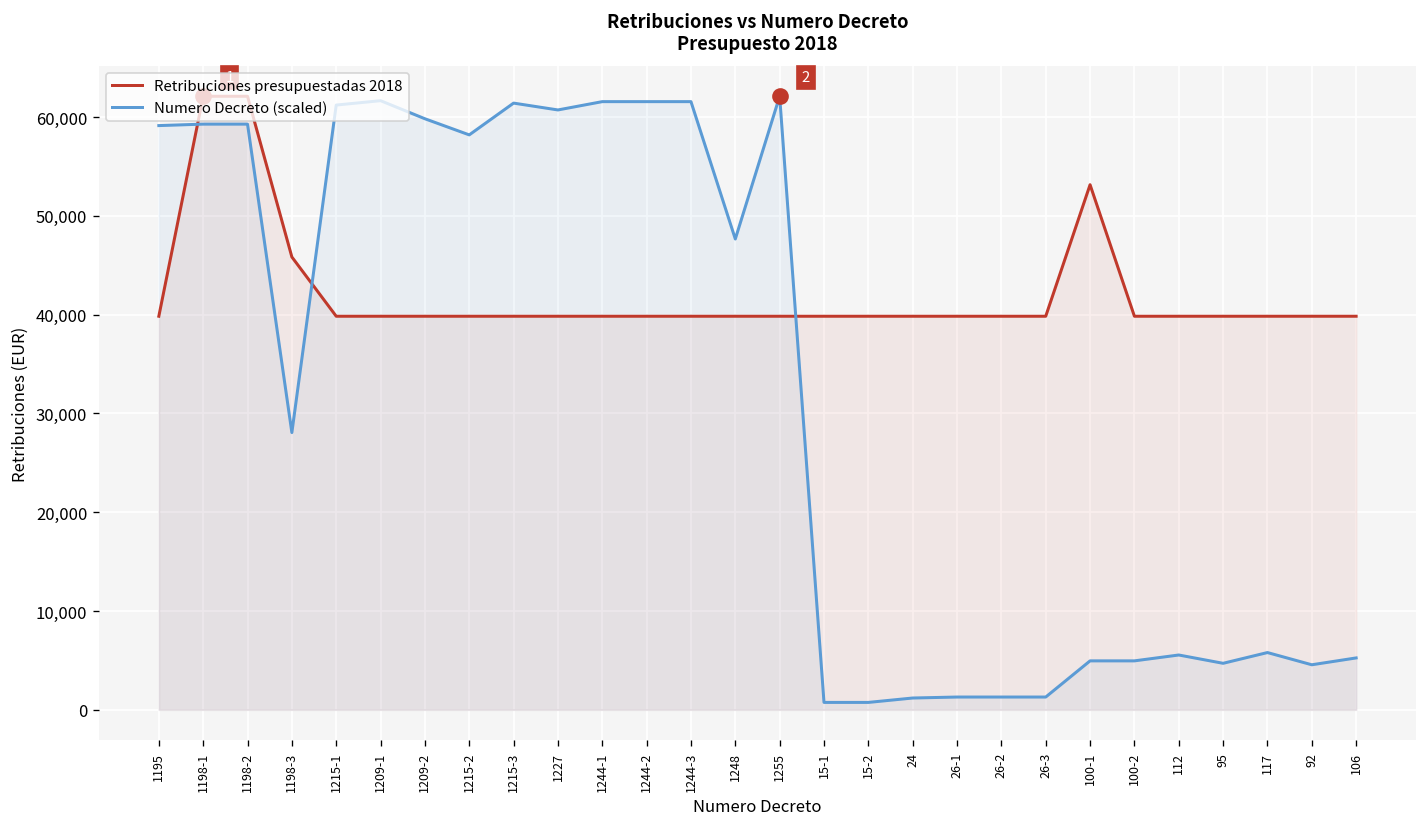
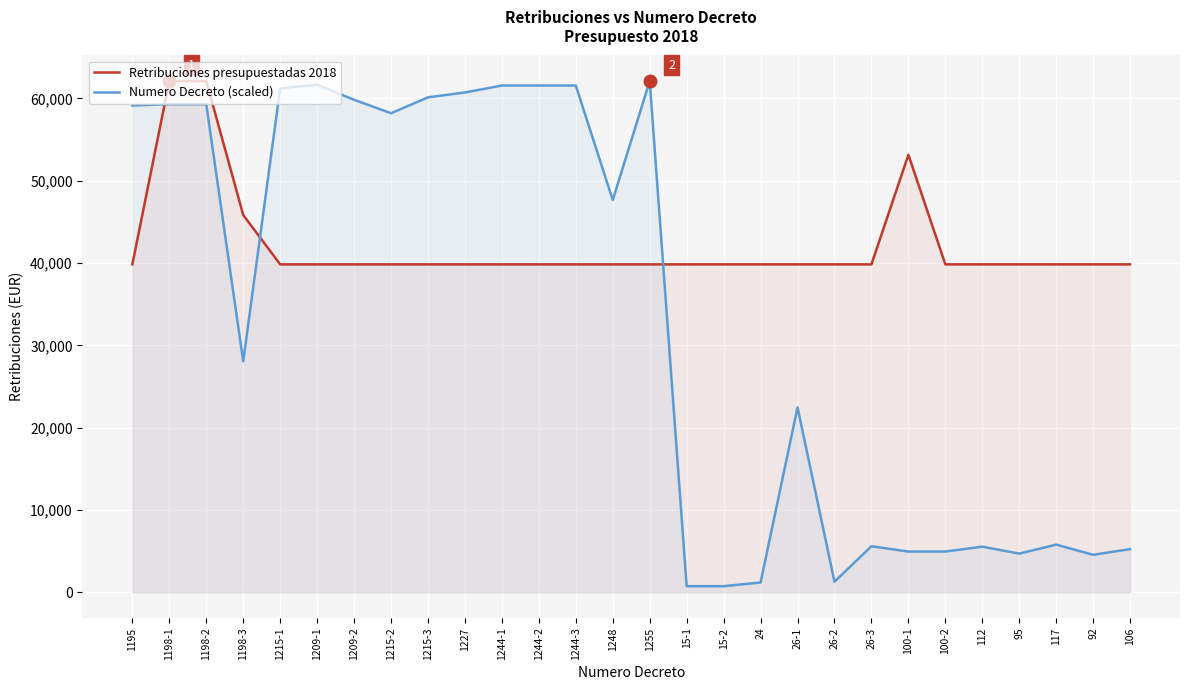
  {
    "Numero Decreto (scaled)": {
      "1195": "59,000",
      "1198-1": "59,000",
      "1198-2": "59,000",
      "1198-3": "28,000",
      "1209-2": "60,000",
      "1215-2": "58,000",
-     "1215-3": "61,000",
+     "1215-3": "60,000",
      "1227": "61,000",
      "1244-1": "62,000",
      "1244-2": "62,000",
      "1244-3": "62,000",
      "1248": "48,000",
      "15-1": "1,000",
      "15-2": "1,000",
      "24": "1,000",
-     "26-1": "1,000",
+     "26-1": "22,000",
      "26-2": "1,000",
-     "26-3": "1,000",
+     "26-3": "6,000",
      "100-1": "5,000",
      "100-2": "5,000",
      "112": "6,000",
      "95": "5,000",
      "117": "6,000",
      "92": "5,000",
      "106": "5,000"
    }
  }
